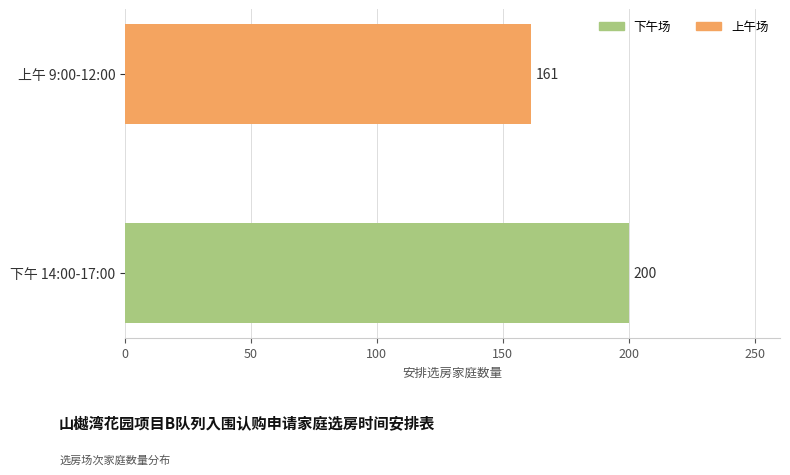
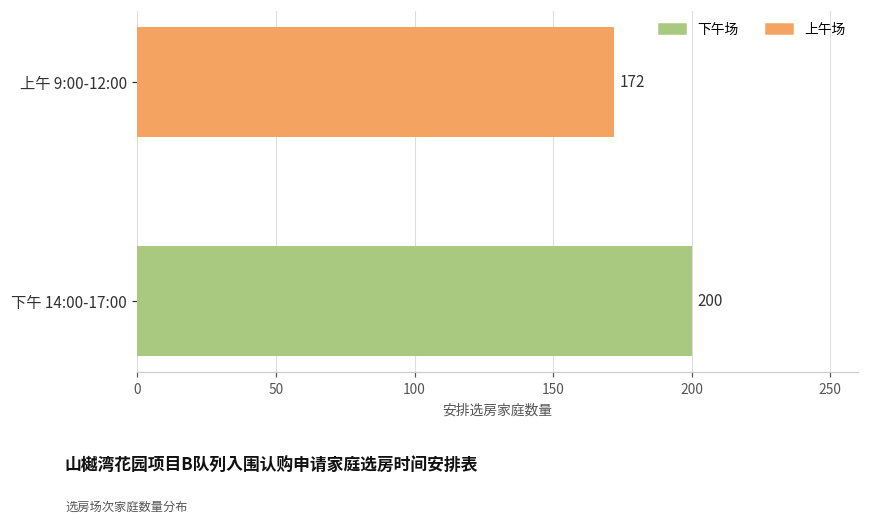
  {
-   "上午 9:00-12:00": 161,
+   "上午 9:00-12:00": 172,
    "下午 14:00-17:00": 200
  }
